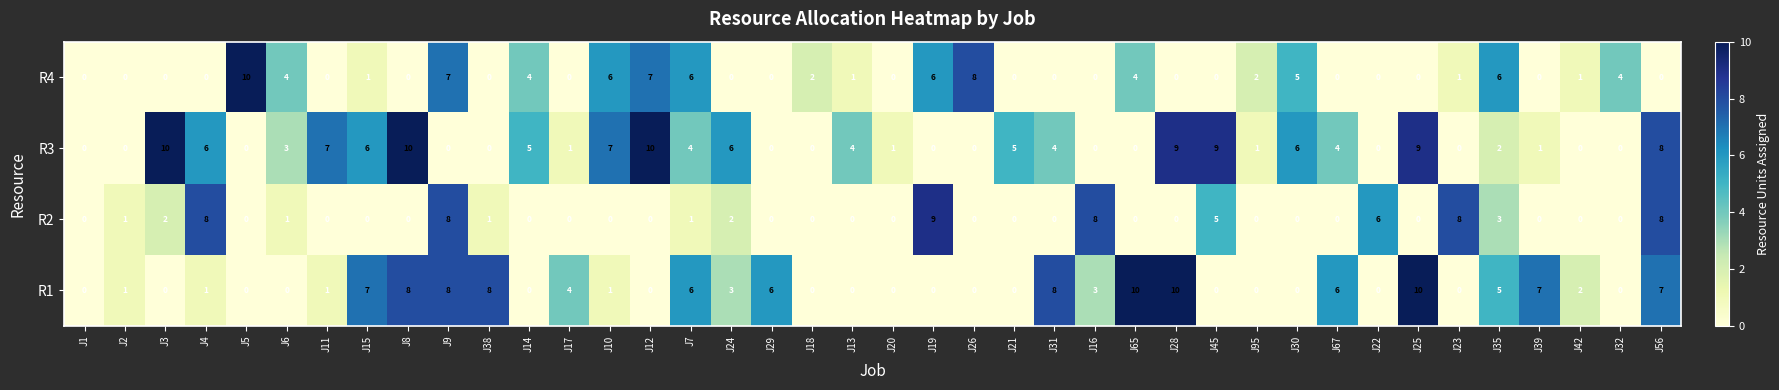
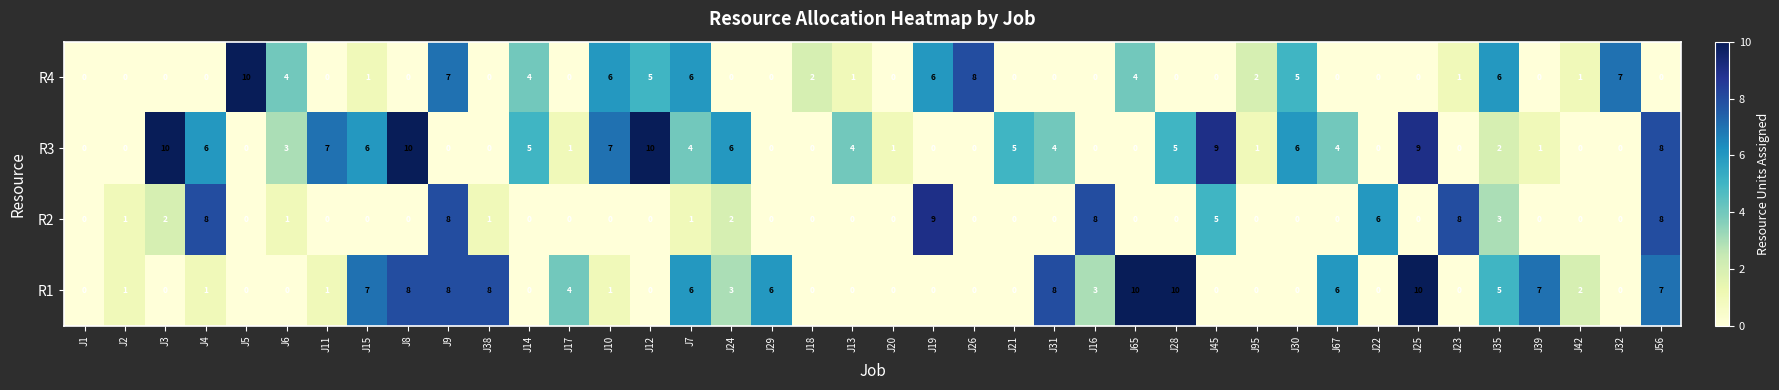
  {
    "R4": {
      "J5": 10,
      "J6": 4,
      "J15": 1,
      "J9": 7,
      "J14": 4,
      "J10": 6,
-     "J12": 7,
+     "J12": 5,
      "J7": 6,
      "J18": 2,
      "J13": 1,
      "J19": 6,
      "J26": 8,
      "J65": 4,
      "J95": 2,
      "J30": 5,
      "J23": 1,
      "J35": 6,
      "J42": 1,
-     "J32": 4
+     "J32": 7
    },
    "R3": {
      "J3": 10,
      "J4": 6,
      "J6": 3,
      "J11": 7,
      "J15": 6,
      "J8": 10,
      "J14": 5,
      "J17": 1,
      "J10": 7,
      "J12": 10,
      "J7": 4,
      "J24": 6,
      "J13": 4,
      "J20": 1,
      "J21": 5,
      "J31": 4,
-     "J28": 9,
+     "J28": 5,
      "J45": 9,
      "J95": 1,
      "J30": 6,
      "J67": 4,
      "J25": 9,
      "J35": 2,
      "J39": 1,
      "J56": 8
    },
    "R2": {
      "J2": 1,
      "J3": 2,
      "J4": 8,
      "J6": 1,
      "J9": 8,
      "J38": 1,
      "J7": 1,
      "J24": 2,
      "J19": 9,
      "J16": 8,
      "J45": 5,
      "J22": 6,
      "J23": 8,
      "J35": 3,
      "J56": 8
    },
    "R1": {
      "J2": 1,
      "J4": 1,
      "J11": 1,
      "J15": 7,
      "J8": 8,
      "J9": 8,
      "J38": 8,
      "J17": 4,
      "J10": 1,
      "J7": 6,
      "J24": 3,
      "J29": 6,
      "J31": 8,
      "J16": 3,
      "J65": 10,
      "J28": 10,
      "J67": 6,
      "J25": 10,
      "J35": 5,
      "J39": 7,
      "J42": 2,
      "J56": 7
    }
  }
